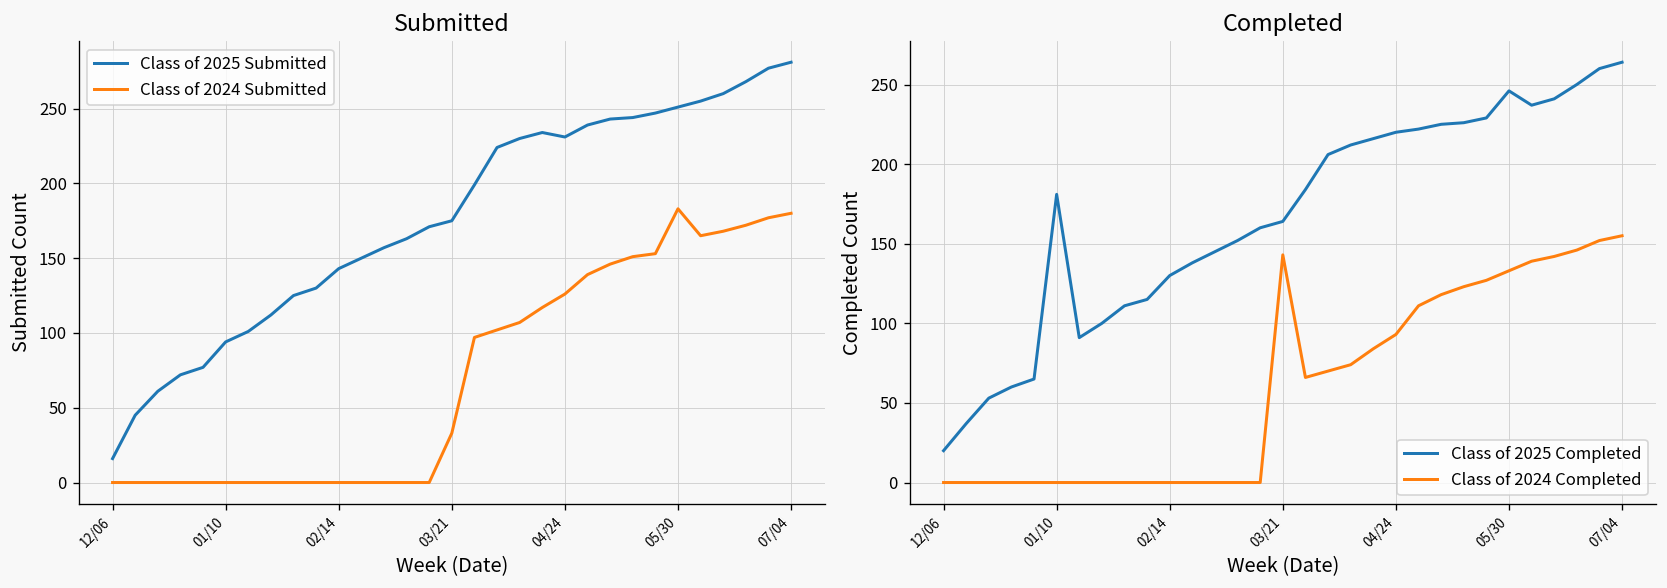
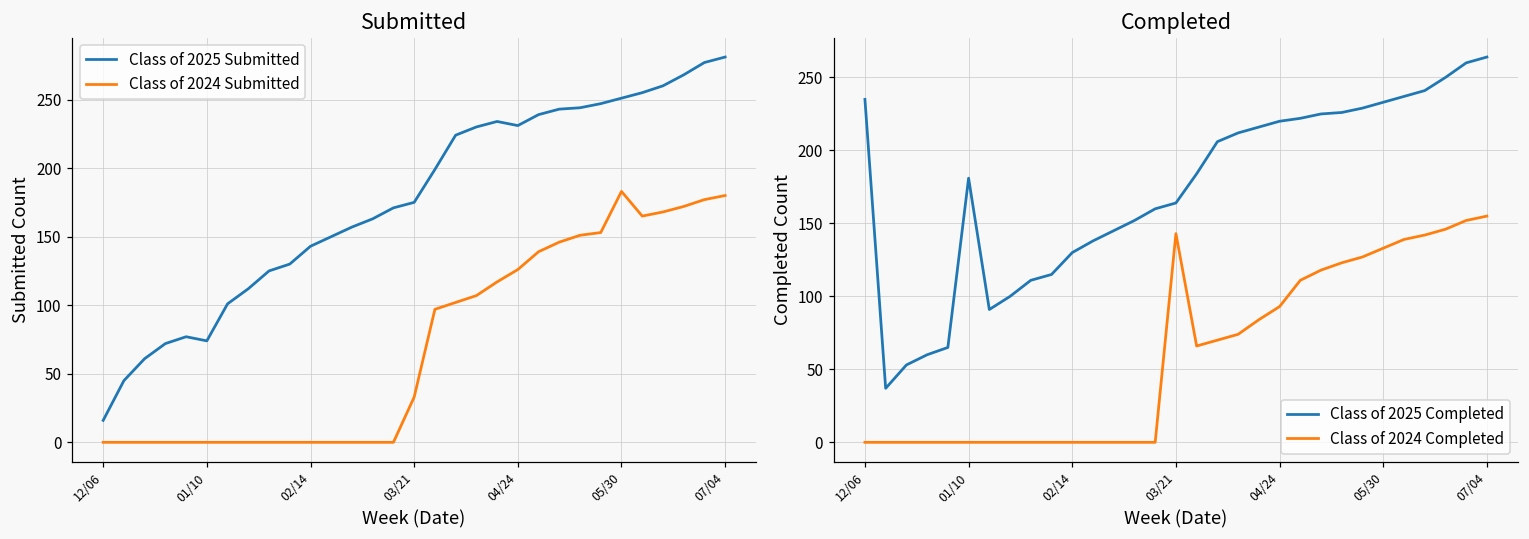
  {
    "Submitted": {
      "Class of 2025 Submitted": {
        "12/06": 16,
-       "01/10": 94,
+       "01/10": 74,
        "02/14": 143,
        "03/21": 175,
        "04/24": 231,
        "05/30": 251,
        "07/04": 281
      },
      "Class of 2024 Submitted": {
        "12/06": 0,
        "01/10": 0,
        "02/14": 0,
        "03/21": 33,
        "04/24": 126,
        "05/30": 183,
        "07/04": 180
      }
    },
    "Completed": {
      "Class of 2025 Completed": {
-       "12/06": 20,
+       "12/06": 235,
        "01/10": 181,
        "02/14": 130,
        "03/21": 164,
        "04/24": 220,
-       "05/30": 246,
+       "05/30": 233,
        "07/04": 264
      },
      "Class of 2024 Completed": {
        "12/06": 0,
        "01/10": 0,
        "02/14": 0,
        "03/21": 143,
        "04/24": 93,
        "05/30": 133,
        "07/04": 155
      }
    }
  }
